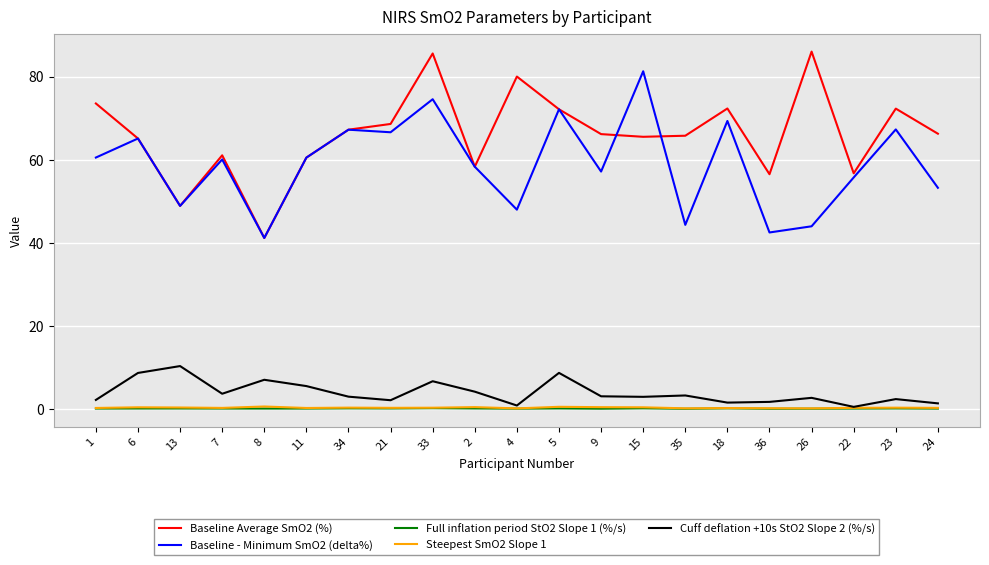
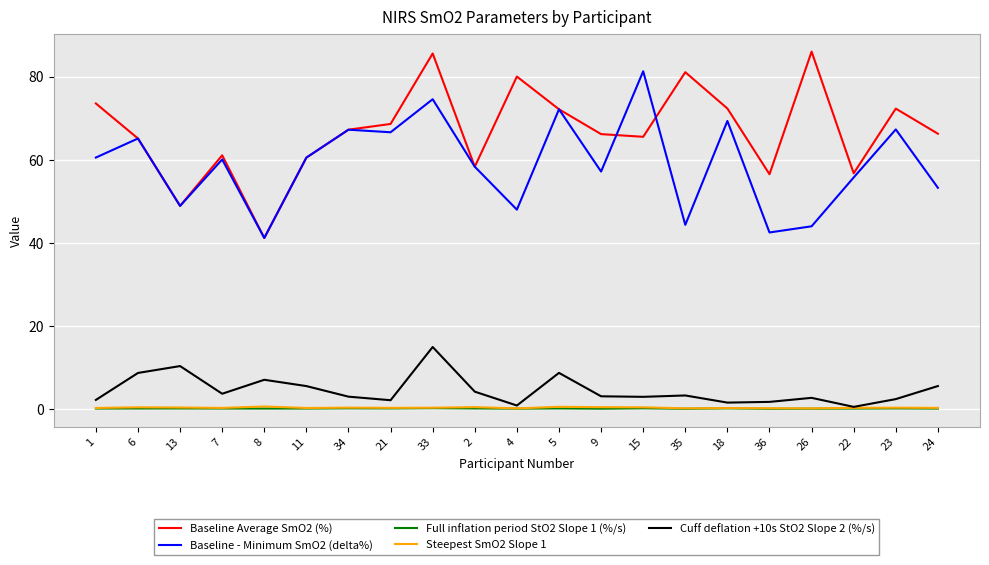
  {
    "Baseline Average SmO2 (%)": {
      "1": 74,
      "7": 61,
      "21": 69,
      "33": 86,
      "4": 80,
      "9": 66,
      "15": 66,
-     "35": 66,
+     "35": 81,
      "18": 72,
      "36": 57,
      "26": 86,
      "22": 57,
      "23": 72,
      "24": 66
    },
    "Baseline - Minimum SmO2 (delta%)": {
      "1": 61,
      "7": 60,
      "21": 67,
      "33": 75,
      "4": 48,
      "9": 57,
      "15": 81,
      "35": 44,
      "18": 69,
      "36": 43,
      "26": 44,
      "22": 56,
      "23": 67,
      "24": 53
    },
    "Cuff deflation +10s StO2 Slope 2 (%/s)": {
      "1": 2,
      "6": 9,
      "13": 10,
      "7": 4,
      "8": 7,
      "11": 6,
      "34": 3,
      "21": 2,
-     "33": 7,
+     "33": 15,
      "2": 4,
      "4": 1,
      "5": 9,
      "9": 3,
      "15": 3,
      "35": 3,
      "18": 2,
      "36": 2,
      "26": 3,
      "23": 2,
-     "24": 1
+     "24": 6
    }
  }
